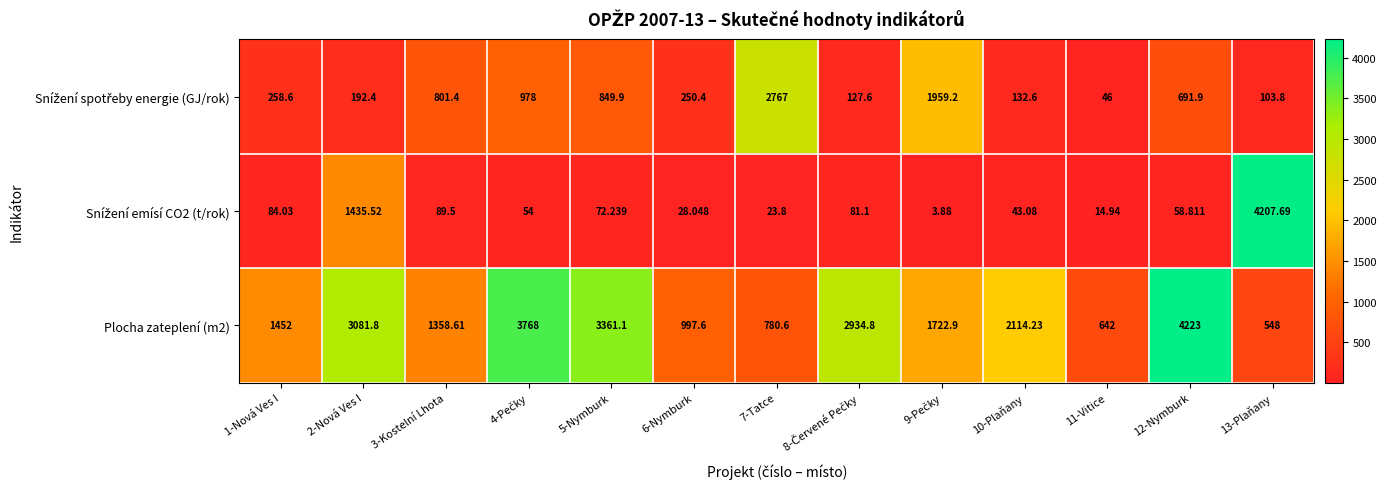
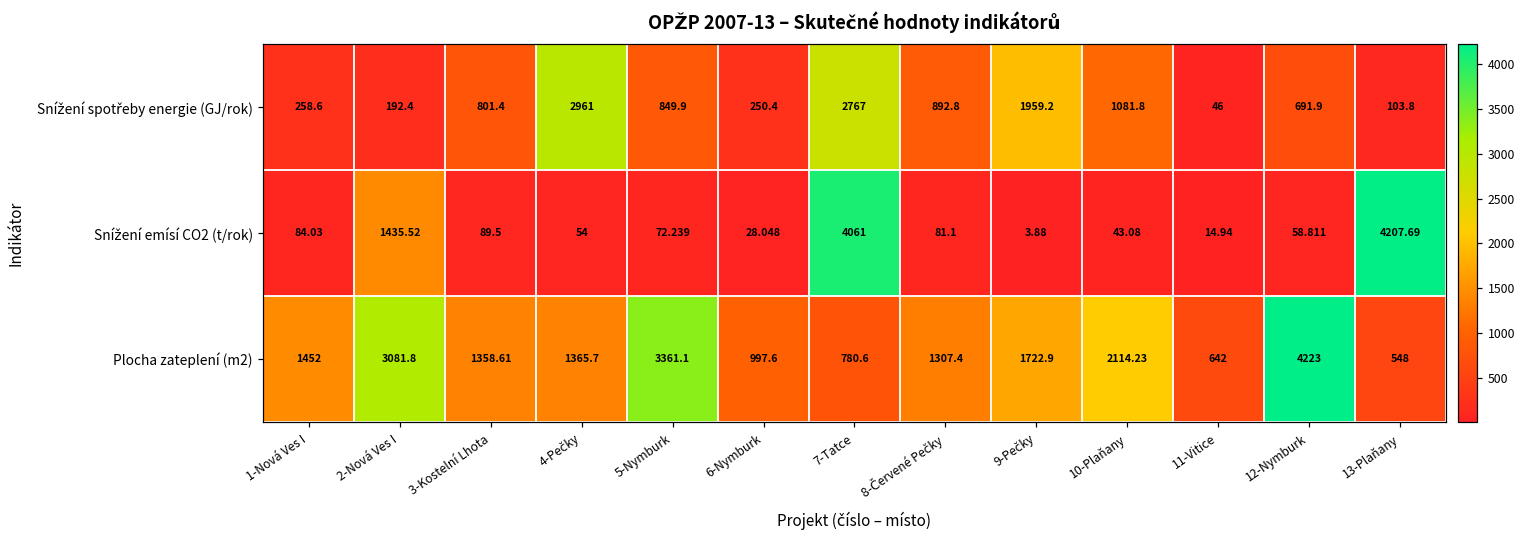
  {
    "Snížení spotřeby energie (GJ/rok)": {
      "1-Nová Ves I": 258.6,
      "2-Nová Ves I": 192.4,
      "3-Kostelní Lhota": 801.4,
-     "4-Pečky": 978,
+     "4-Pečky": 2961,
      "5-Nymburk": 849.9,
      "6-Nymburk": 250.4,
      "7-Tatce": 2767,
-     "8-Červené Pečky": 127.6,
+     "8-Červené Pečky": 892.8,
      "9-Pečky": 1959.2,
-     "10-Plaňany": 132.6,
+     "10-Plaňany": 1081.8,
      "11-Vitice": 46,
      "12-Nymburk": 691.9,
      "13-Plaňany": 103.8
    },
    "Snížení emísí CO2 (t/rok)": {
      "1-Nová Ves I": 84.03,
      "2-Nová Ves I": 1435.52,
      "3-Kostelní Lhota": 89.5,
      "4-Pečky": 54,
      "5-Nymburk": 72.239,
      "6-Nymburk": 28.048,
-     "7-Tatce": 23.8,
+     "7-Tatce": 4061,
      "8-Červené Pečky": 81.1,
      "9-Pečky": 3.88,
      "10-Plaňany": 43.08,
      "11-Vitice": 14.94,
      "12-Nymburk": 58.811,
      "13-Plaňany": 4207.69
    },
    "Plocha zateplení (m2)": {
      "1-Nová Ves I": 1452,
      "2-Nová Ves I": 3081.8,
      "3-Kostelní Lhota": 1358.61,
-     "4-Pečky": 3768,
+     "4-Pečky": 1365.7,
      "5-Nymburk": 3361.1,
      "6-Nymburk": 997.6,
      "7-Tatce": 780.6,
-     "8-Červené Pečky": 2934.8,
+     "8-Červené Pečky": 1307.4,
      "9-Pečky": 1722.9,
      "10-Plaňany": 2114.23,
      "11-Vitice": 642,
      "12-Nymburk": 4223,
      "13-Plaňany": 548
    }
  }
